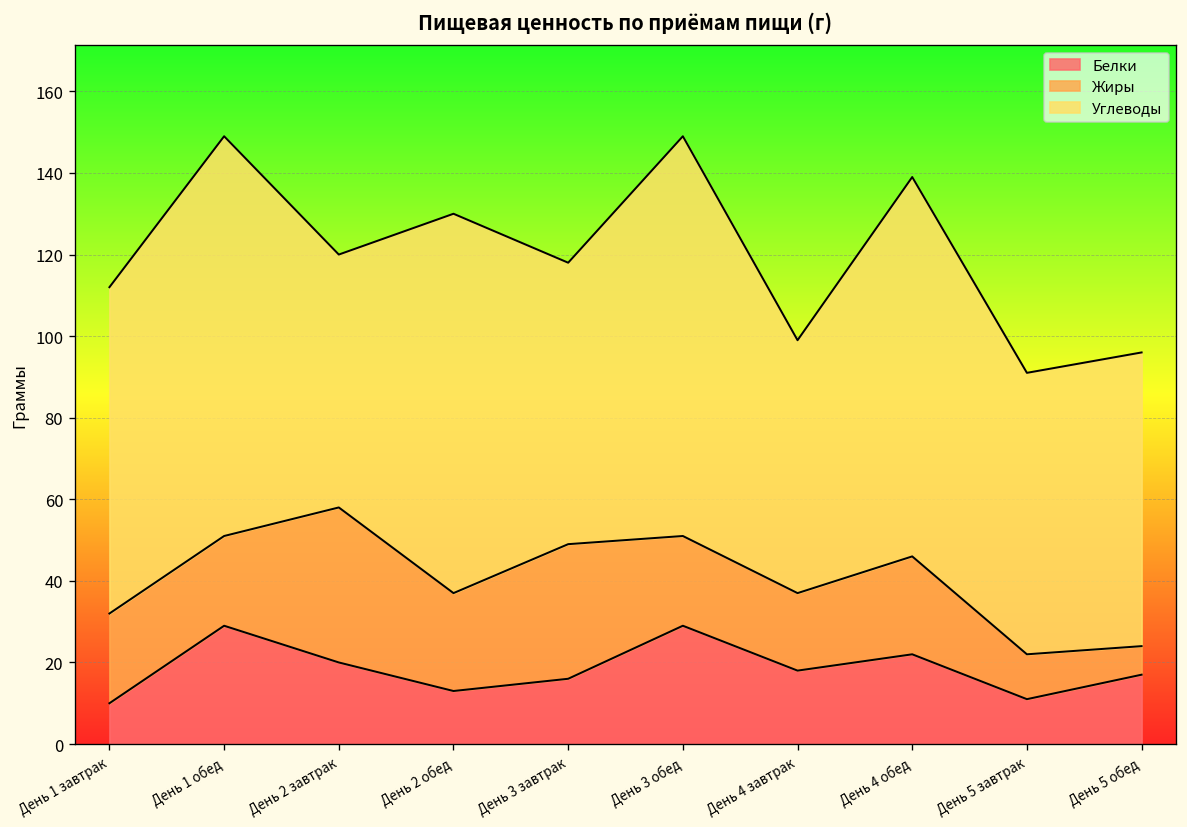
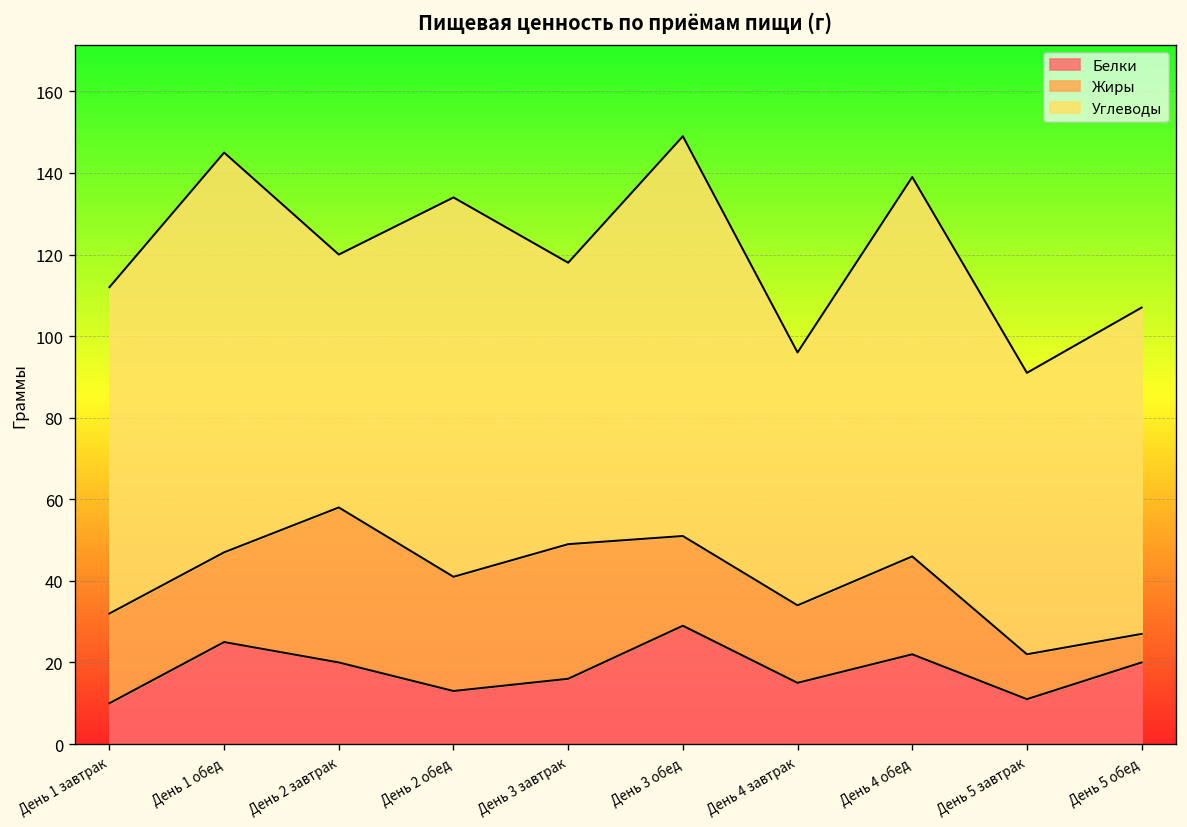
  {
    "Белки": {
      "День 1 завтрак": 10,
-     "День 1 обед": 29,
+     "День 1 обед": 25,
      "День 2 завтрак": 20,
      "День 2 обед": 13,
      "День 3 завтрак": 16,
      "День 3 обед": 29,
-     "День 4 завтрак": 18,
+     "День 4 завтрак": 15,
      "День 4 обед": 22,
      "День 5 завтрак": 11,
-     "День 5 обед": 17
+     "День 5 обед": 20
    },
    "Жиры": {
      "День 1 завтрак": 22,
      "День 1 обед": 22,
      "День 2 завтрак": 38,
-     "День 2 обед": 24,
+     "День 2 обед": 28,
      "День 3 завтрак": 33,
      "День 3 обед": 22,
      "День 4 завтрак": 19,
      "День 4 обед": 24,
      "День 5 завтрак": 11,
      "День 5 обед": 7
    },
    "Углеводы": {
      "День 1 завтрак": 80,
      "День 1 обед": 98,
      "День 2 завтрак": 62,
      "День 2 обед": 93,
      "День 3 завтрак": 69,
      "День 3 обед": 98,
      "День 4 завтрак": 62,
      "День 4 обед": 93,
      "День 5 завтрак": 69,
-     "День 5 обед": 72
+     "День 5 обед": 80
    }
  }
